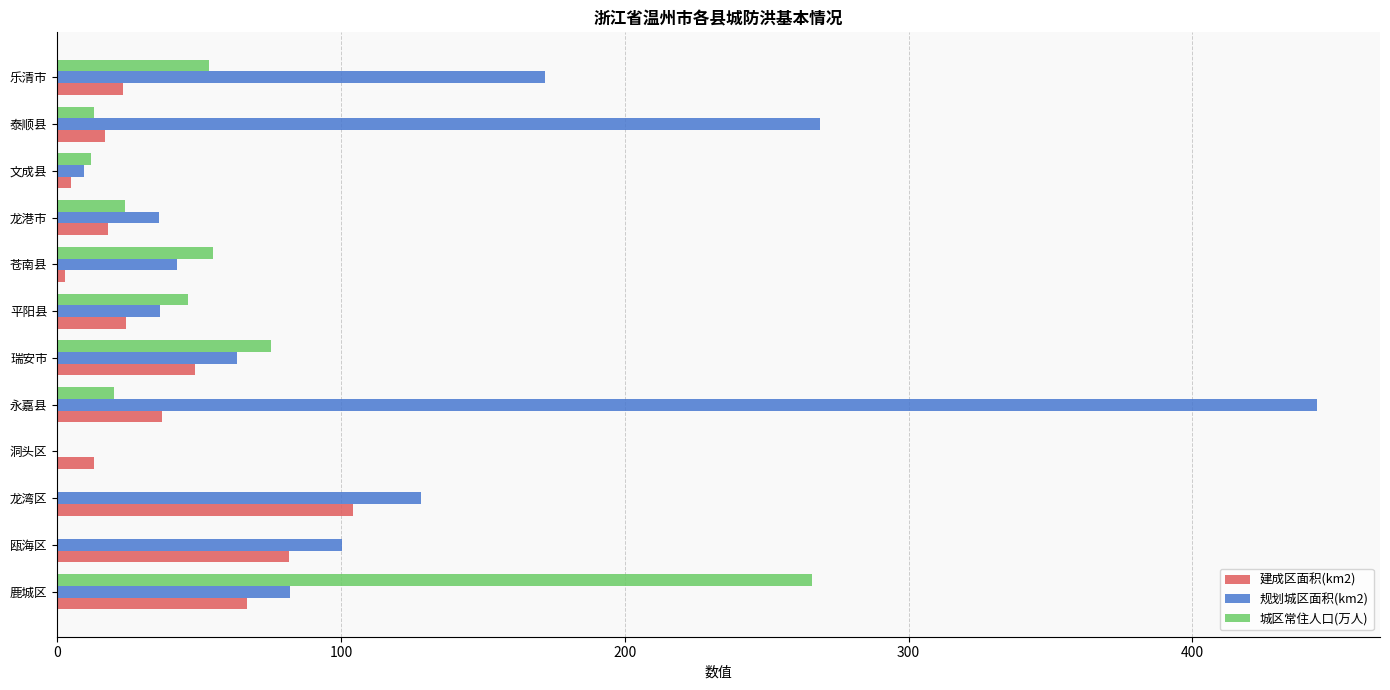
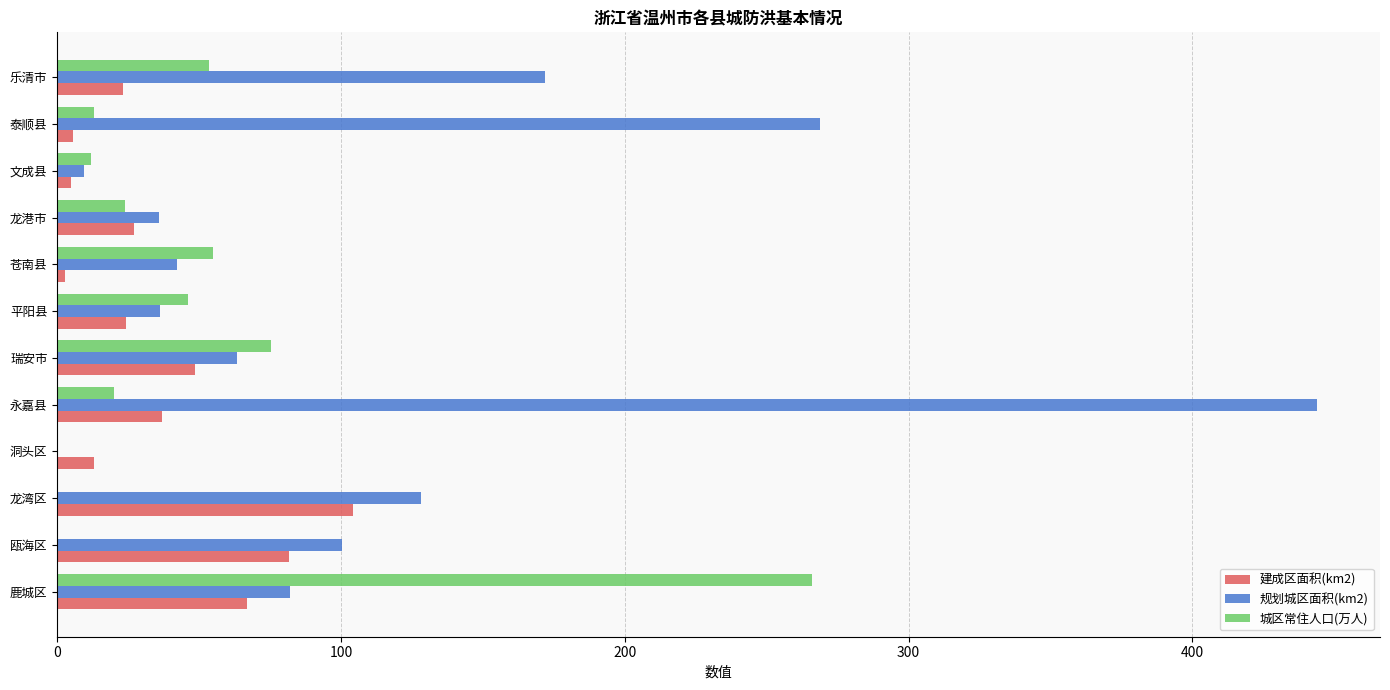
  {
    "建成区面积(km2)": {
      "乐清市": 23,
-     "泰顺县": 17,
+     "泰顺县": 6,
      "文成县": 5,
-     "龙港市": 18,
+     "龙港市": 27,
      "苍南县": 3,
      "平阳县": 24,
      "瑞安市": 49,
      "永嘉县": 37,
      "洞头区": 13,
      "龙湾区": 104,
      "瓯海区": 82,
      "鹿城区": 67
    },
    "规划城区面积(km2)": {
      "乐清市": 172,
      "泰顺县": 269,
      "文成县": 10,
      "龙港市": 36,
      "苍南县": 42,
      "平阳县": 36,
      "瑞安市": 63,
      "永嘉县": 444,
      "洞头区": 0,
      "龙湾区": 128,
      "瓯海区": 100,
      "鹿城区": 82
    },
    "城区常住人口(万人)": {
      "乐清市": 53,
      "泰顺县": 13,
      "文成县": 12,
      "龙港市": 24,
      "苍南县": 55,
      "平阳县": 46,
      "瑞安市": 75,
      "永嘉县": 20,
      "洞头区": 0,
      "龙湾区": 0,
      "瓯海区": 0,
      "鹿城区": 266
    }
  }
